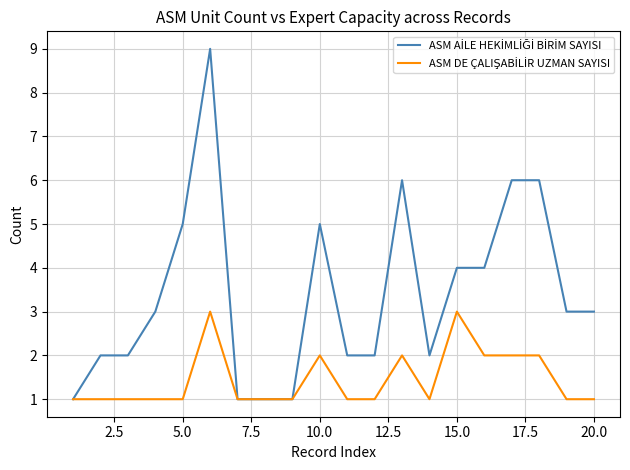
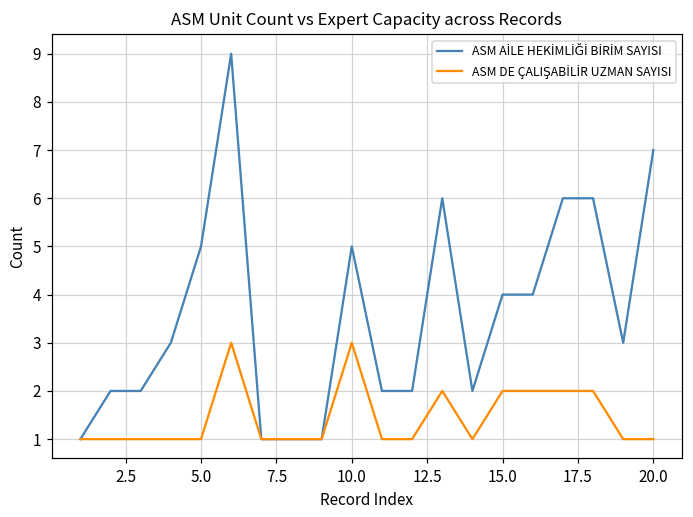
  {
    "ASM AİLE HEKİMLİĞİ BİRİM SAYISI": {
      "5.0": 5,
      "10.0": 5,
      "15.0": 4,
-     "20.0": 3
+     "20.0": 7
    },
    "ASM DE ÇALIŞABİLİR UZMAN SAYISI": {
      "5.0": 1,
-     "10.0": 2,
-     "15.0": 3,
+     "10.0": 3,
+     "15.0": 2,
      "20.0": 1
    }
  }
